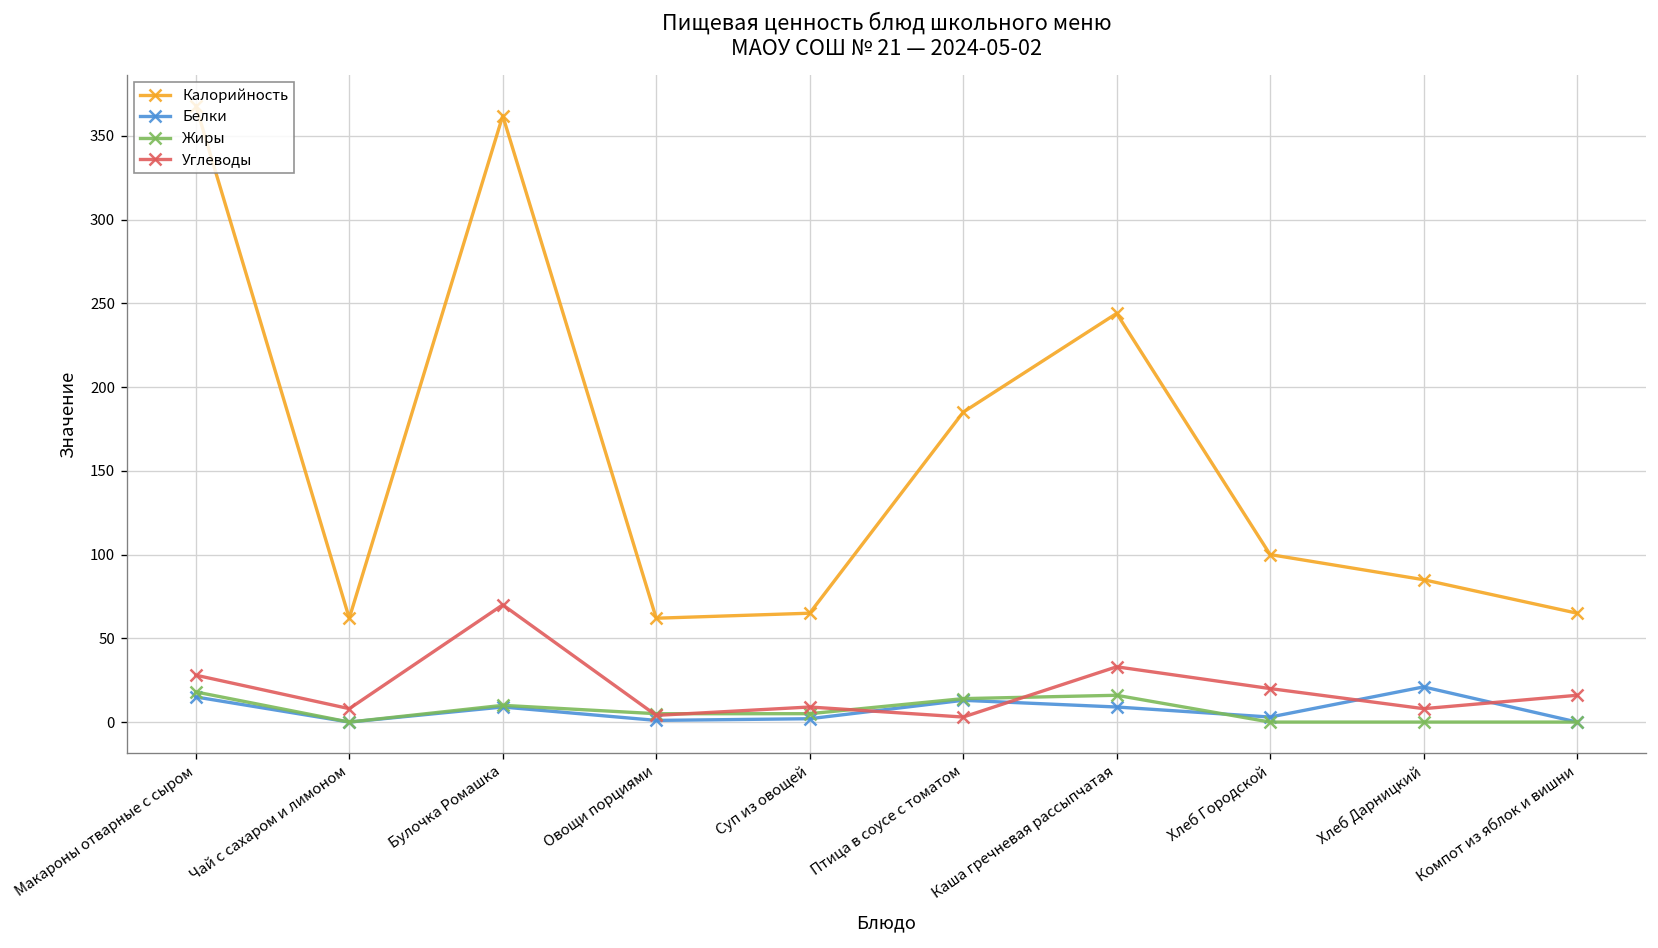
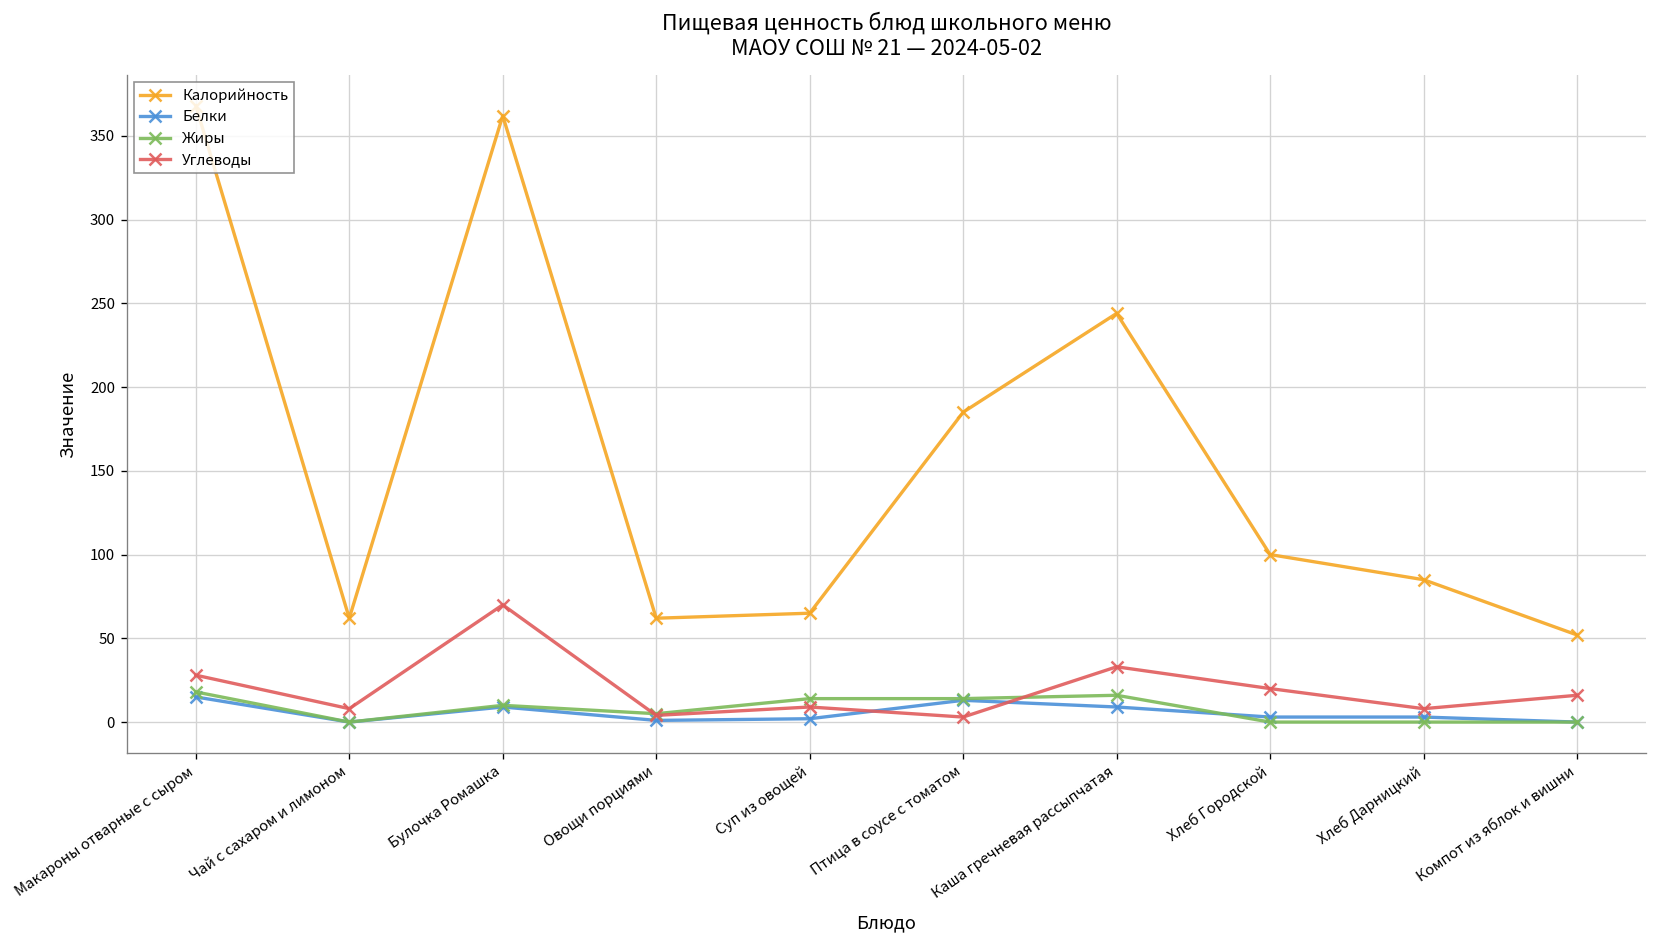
  {
    "Калорийность": {
      "Чай с сахаром и лимоном": 62,
      "Булочка Ромашка": 362,
      "Овощи порциями": 62,
      "Суп из овощей": 65,
      "Птица в соусе с томатом": 185,
      "Каша гречневая рассыпчатая": 244,
      "Хлеб Городской": 100,
      "Хлеб Дарницкий": 85,
-     "Компот из яблок и вишни": 65
+     "Компот из яблок и вишни": 52
    },
    "Белки": {
      "Макароны отварные с сыром": 15,
      "Овощи порциями": 1,
      "Суп из овощей": 2,
      "Каша гречневая рассыпчатая": 9,
      "Хлеб Городской": 3,
-     "Хлеб Дарницкий": 21
+     "Хлеб Дарницкий": 3
    },
    "Жиры": {
      "Макароны отварные с сыром": 18,
-     "Суп из овощей": 5,
+     "Суп из овощей": 14,
      "Каша гречневая рассыпчатая": 16,
      "Хлеб Городской": 0,
      "Хлеб Дарницкий": 0
    },
    "Углеводы": {
      "Макароны отварные с сыром": 28,
      "Чай с сахаром и лимоном": 8,
      "Булочка Ромашка": 70,
      "Суп из овощей": 9,
      "Птица в соусе с томатом": 3,
      "Каша гречневая рассыпчатая": 33,
      "Хлеб Городской": 20,
      "Хлеб Дарницкий": 8,
      "Компот из яблок и вишни": 16
    }
  }
